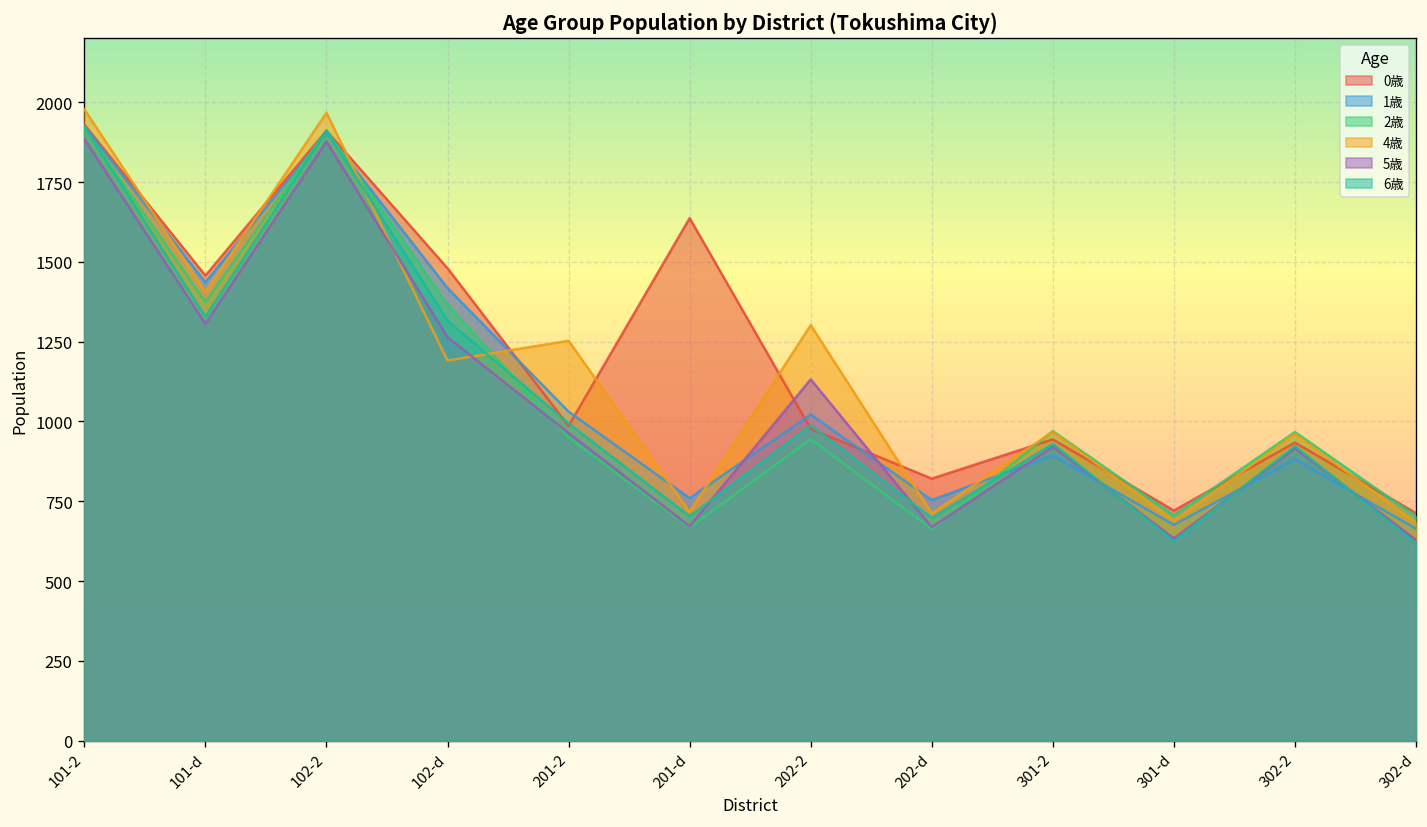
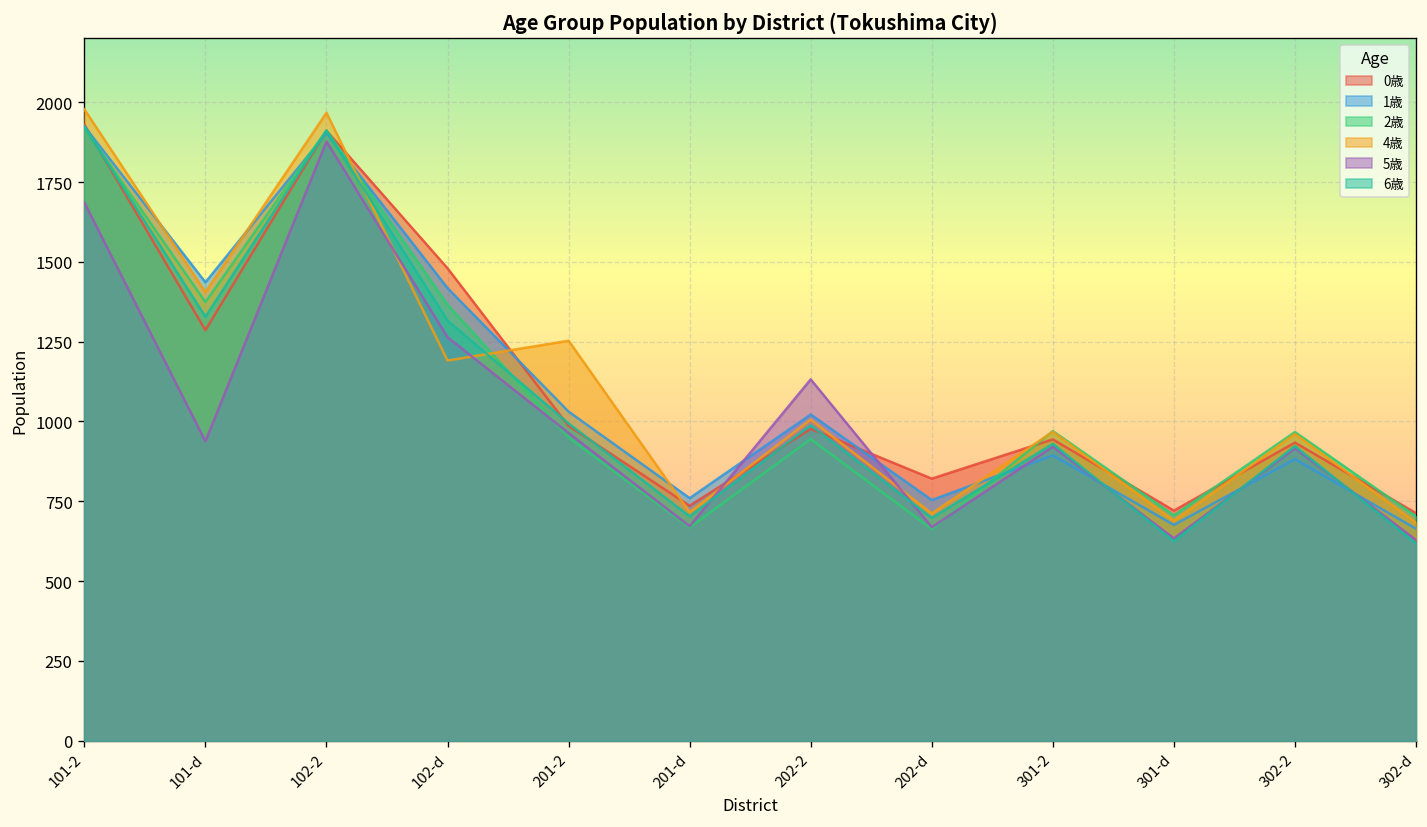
  {
    "0歳": {
-     "101-d": 1460,
+     "101-d": 1290,
      "102-d": 1480,
-     "201-d": 1640,
+     "201-d": 740,
      "202-2": 980,
      "202-d": 820,
      "301-2": 940,
      "301-d": 720,
      "302-2": 930,
      "302-d": 710
    },
    "4歳": {
      "101-2": 1980,
      "101-d": 1410,
      "102-2": 1970,
      "102-d": 1190,
      "201-2": 1250,
      "201-d": 720,
-     "202-2": 1300,
+     "202-2": 1010,
      "202-d": 710,
      "301-d": 690,
      "302-d": 680
    },
    "5歳": {
-     "101-2": 1890,
-     "101-d": 1310,
+     "101-2": 1690,
+     "101-d": 940,
      "102-2": 1880,
      "102-d": 1260,
      "201-2": 960,
      "202-2": 1130,
      "302-d": 630
    }
  }
